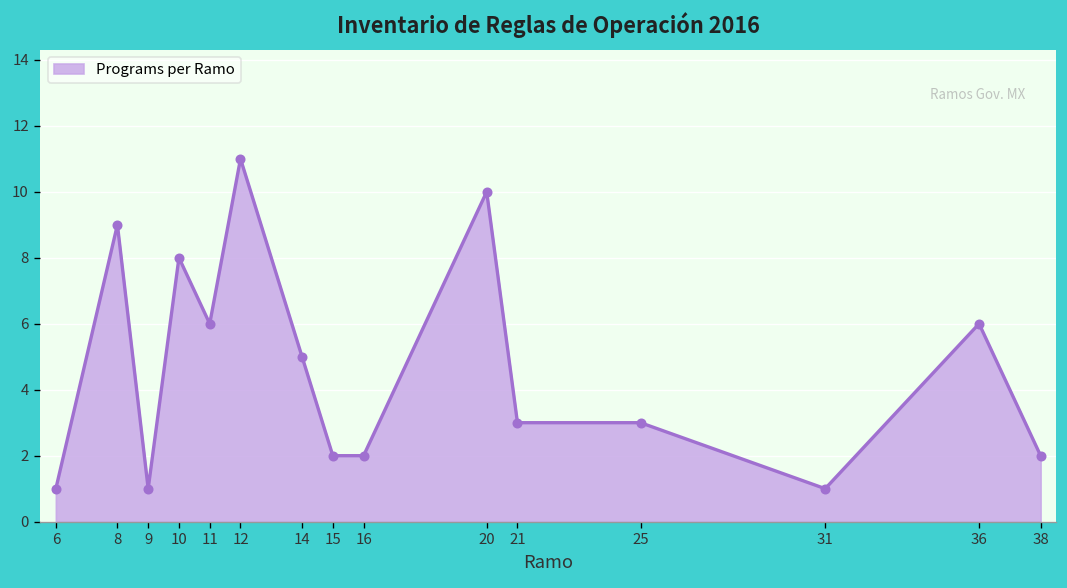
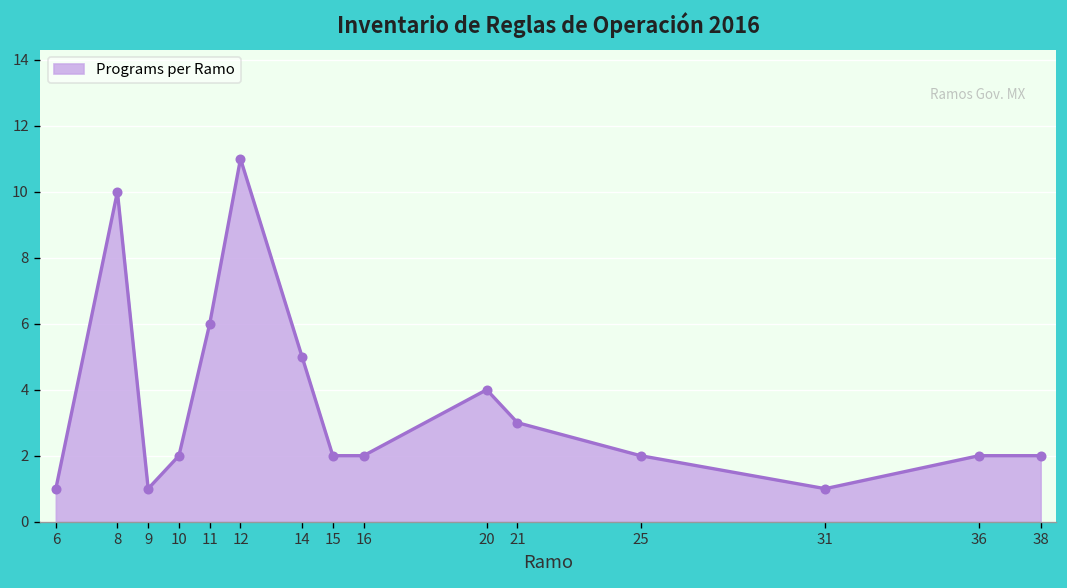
  {
    "6": 1,
-   "8": 9,
+   "8": 10,
    "9": 1,
-   "10": 8,
+   "10": 2,
    "11": 6,
    "12": 11,
    "14": 5,
    "15": 2,
    "16": 2,
-   "20": 10,
+   "20": 4,
    "21": 3,
-   "25": 3,
+   "25": 2,
    "31": 1,
-   "36": 6,
+   "36": 2,
    "38": 2
  }
